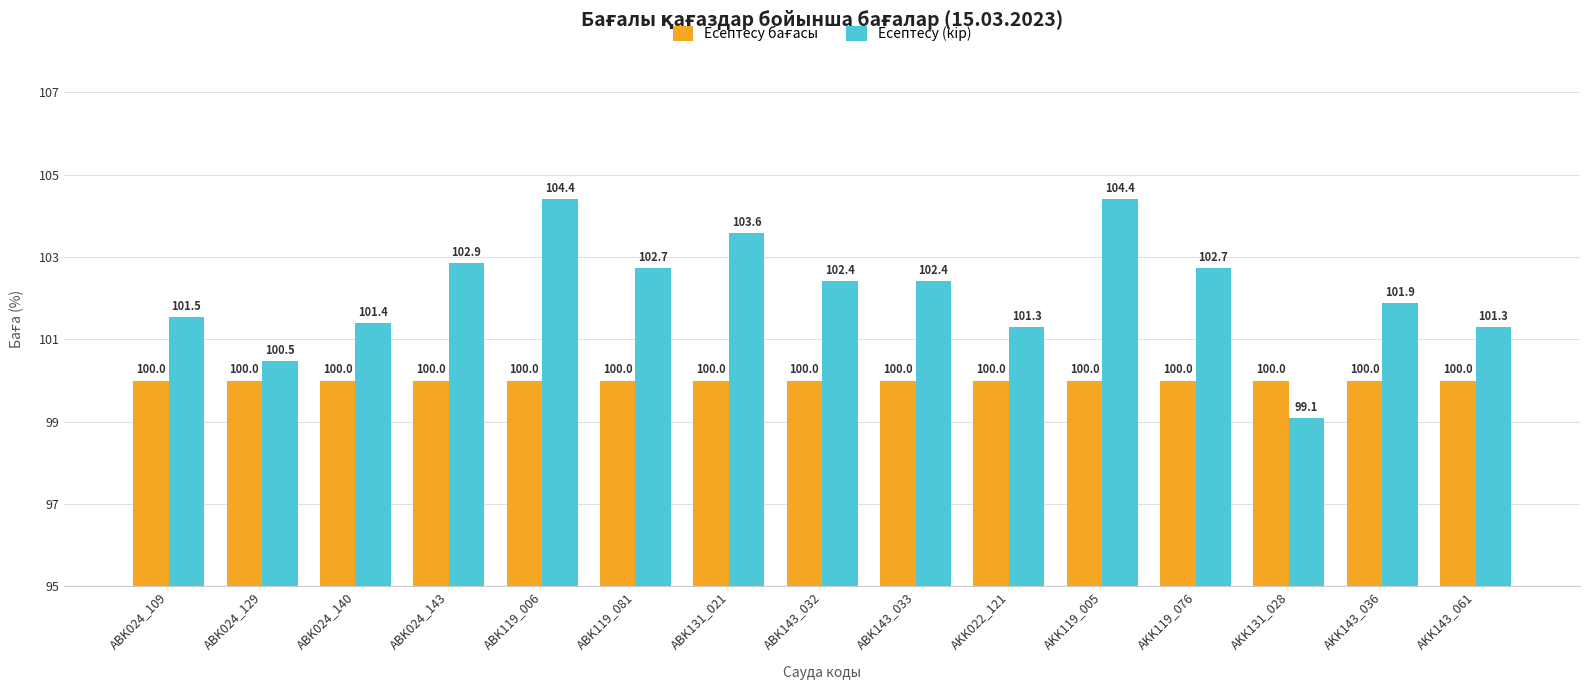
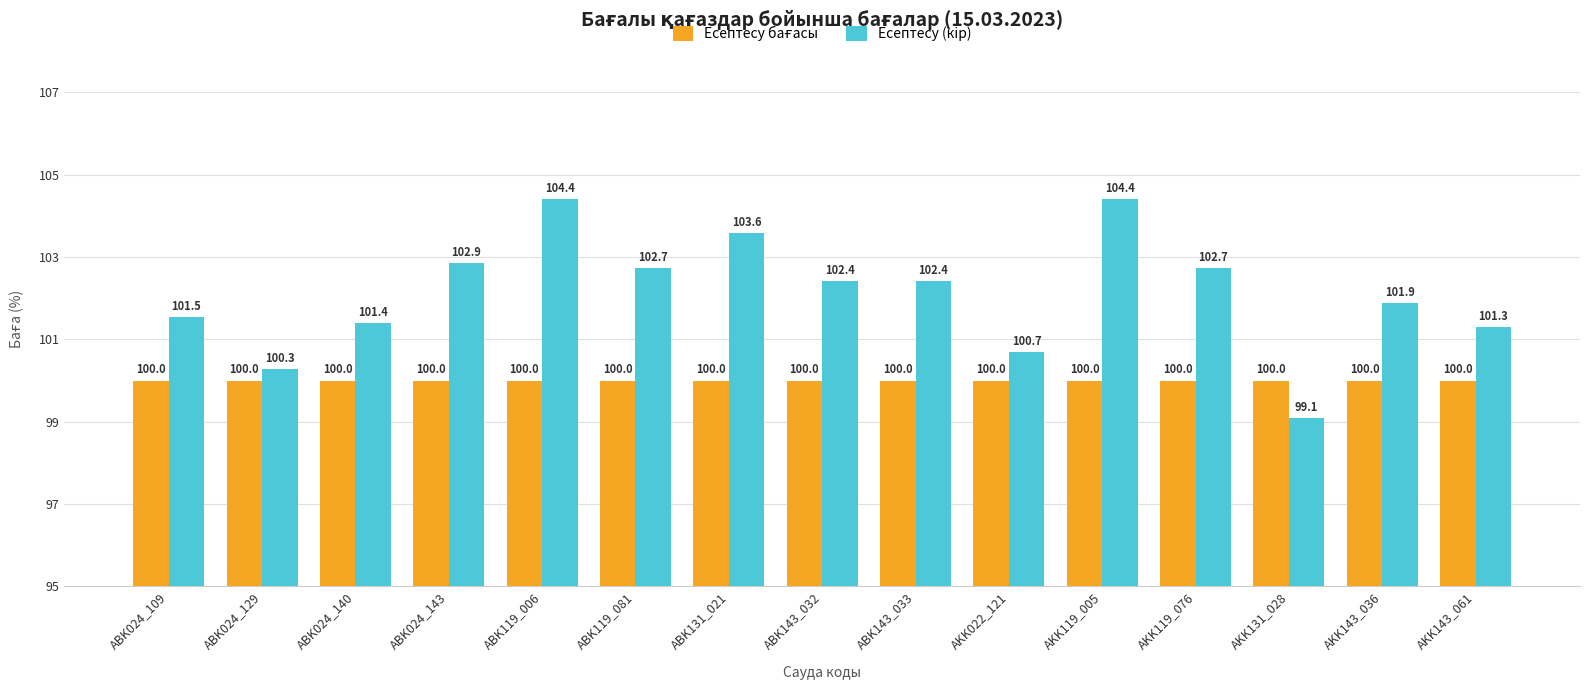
  {
    "Есептесу бағасы": {
      "ABK024_109": 100.0,
      "ABK024_129": 100.0,
      "ABK024_140": 100.0,
      "ABK024_143": 100.0,
      "ABK119_006": 100.0,
      "ABK119_081": 100.0,
      "ABK131_021": 100.0,
      "ABK143_032": 100.0,
      "ABK143_033": 100.0,
      "AKK022_121": 100.0,
      "AKK119_005": 100.0,
      "AKK119_076": 100.0,
      "AKK131_028": 100.0,
      "AKK143_036": 100.0,
      "AKK143_061": 100.0
    },
    "Есептесу (кір)": {
      "ABK024_109": 101.5,
-     "ABK024_129": 100.5,
+     "ABK024_129": 100.3,
      "ABK024_140": 101.4,
      "ABK024_143": 102.9,
      "ABK119_006": 104.4,
      "ABK119_081": 102.7,
      "ABK131_021": 103.6,
      "ABK143_032": 102.4,
      "ABK143_033": 102.4,
-     "AKK022_121": 101.3,
+     "AKK022_121": 100.7,
      "AKK119_005": 104.4,
      "AKK119_076": 102.7,
      "AKK131_028": 99.1,
      "AKK143_036": 101.9,
      "AKK143_061": 101.3
    }
  }
